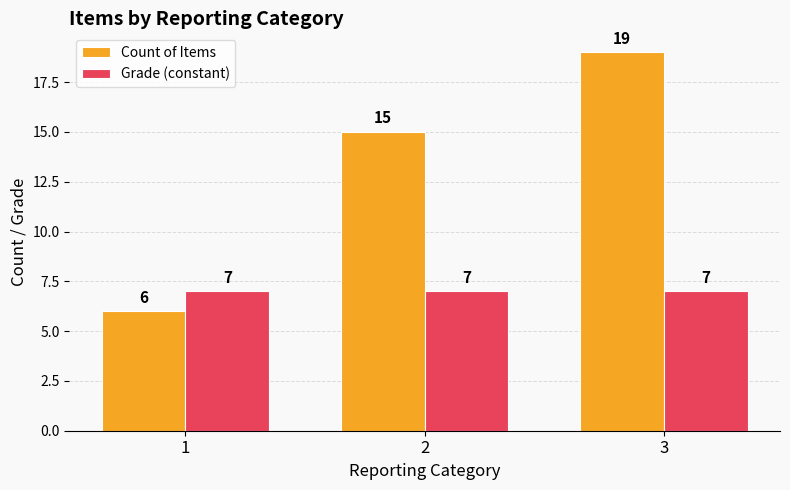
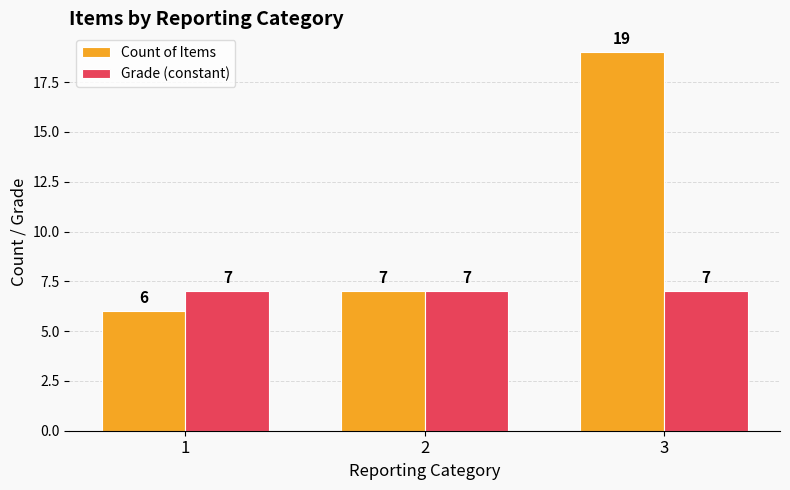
  {
    "Count of Items": {
      "1": 6,
-     "2": 15,
+     "2": 7,
      "3": 19
    },
    "Grade (constant)": {
      "1": 7,
      "2": 7,
      "3": 7
    }
  }
